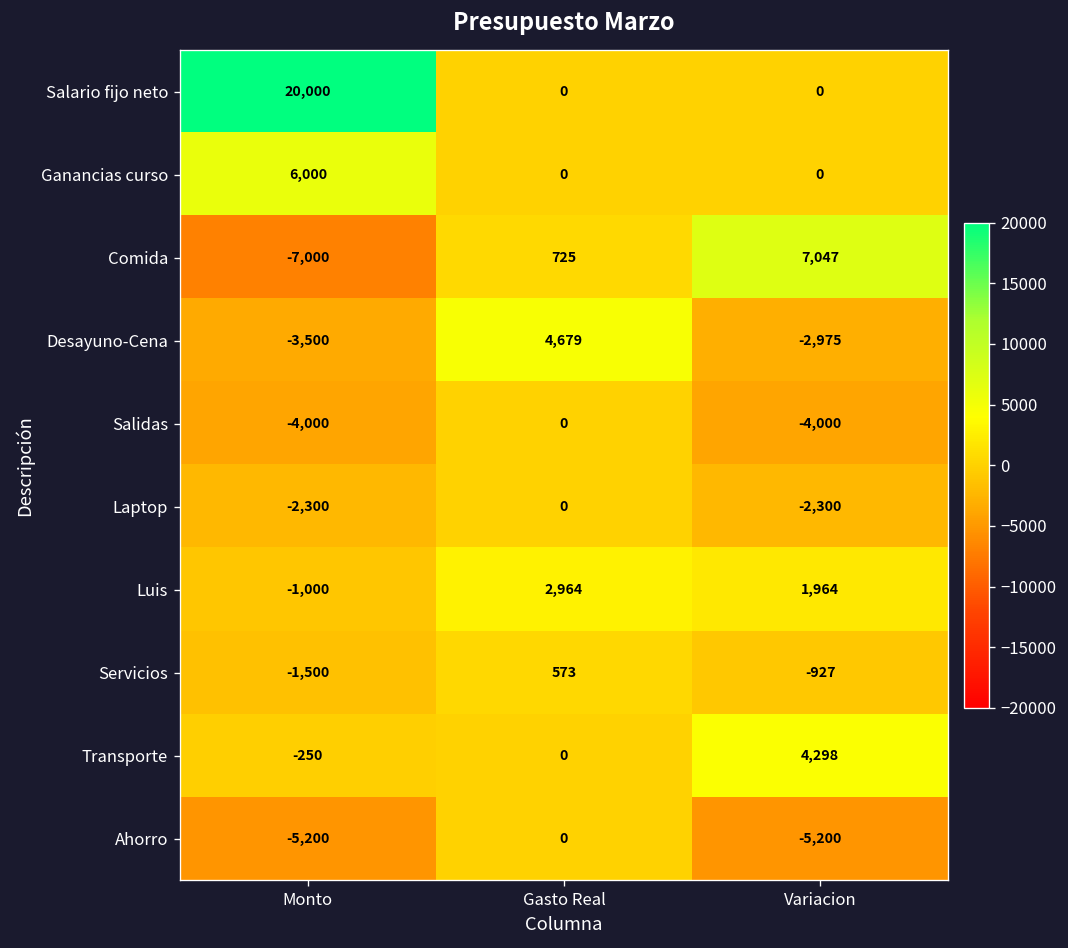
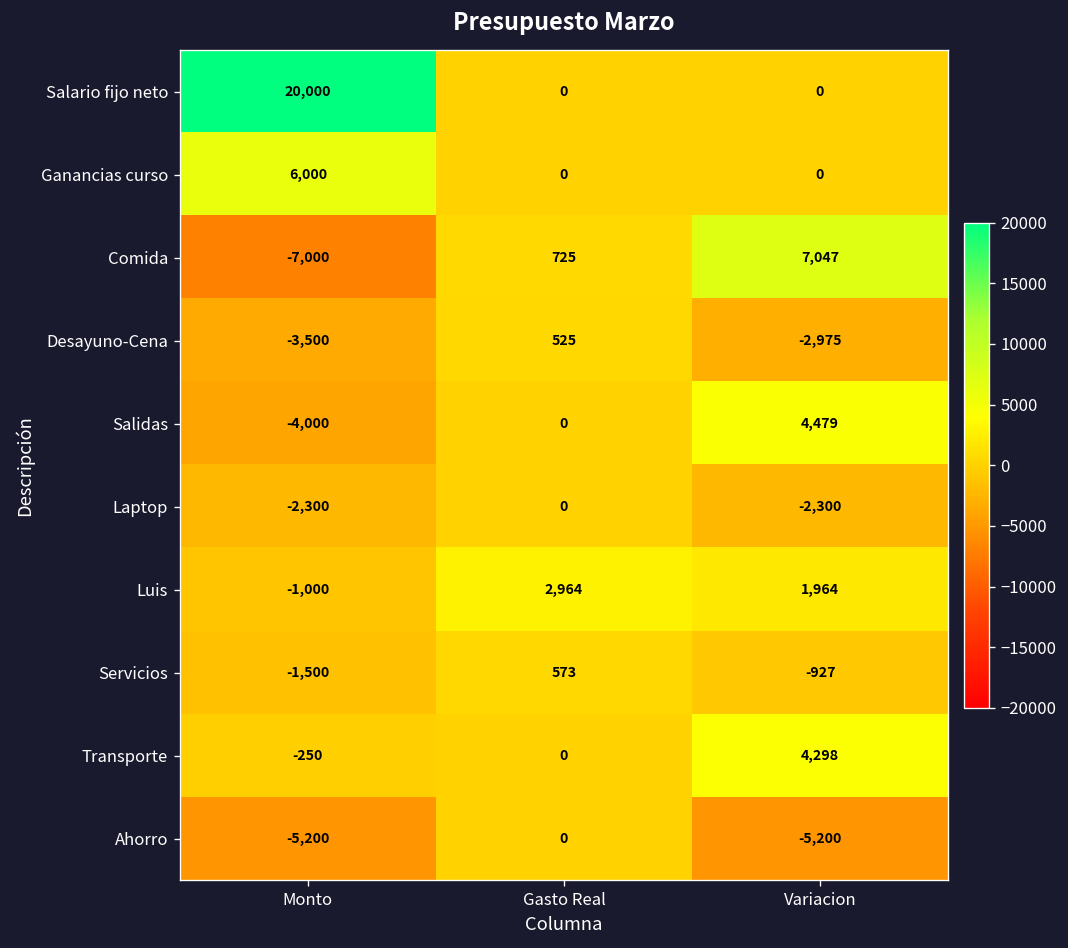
  {
    "Salario fijo neto": {
      "Monto": "20,000",
      "Gasto Real": "0",
      "Variacion": "0"
    },
    "Ganancias curso": {
      "Monto": "6,000",
      "Gasto Real": "0",
      "Variacion": "0"
    },
    "Comida": {
      "Monto": "-7,000",
      "Gasto Real": "725",
      "Variacion": "7,047"
    },
    "Desayuno-Cena": {
      "Monto": "-3,500",
-     "Gasto Real": "4,679",
+     "Gasto Real": "525",
      "Variacion": "-2,975"
    },
    "Salidas": {
      "Monto": "-4,000",
      "Gasto Real": "0",
-     "Variacion": "-4,000"
+     "Variacion": "4,479"
    },
    "Laptop": {
      "Monto": "-2,300",
      "Gasto Real": "0",
      "Variacion": "-2,300"
    },
    "Luis": {
      "Monto": "-1,000",
      "Gasto Real": "2,964",
      "Variacion": "1,964"
    },
    "Servicios": {
      "Monto": "-1,500",
      "Gasto Real": "573",
      "Variacion": "-927"
    },
    "Transporte": {
      "Monto": "-250",
      "Gasto Real": "0",
      "Variacion": "4,298"
    },
    "Ahorro": {
      "Monto": "-5,200",
      "Gasto Real": "0",
      "Variacion": "-5,200"
    }
  }
